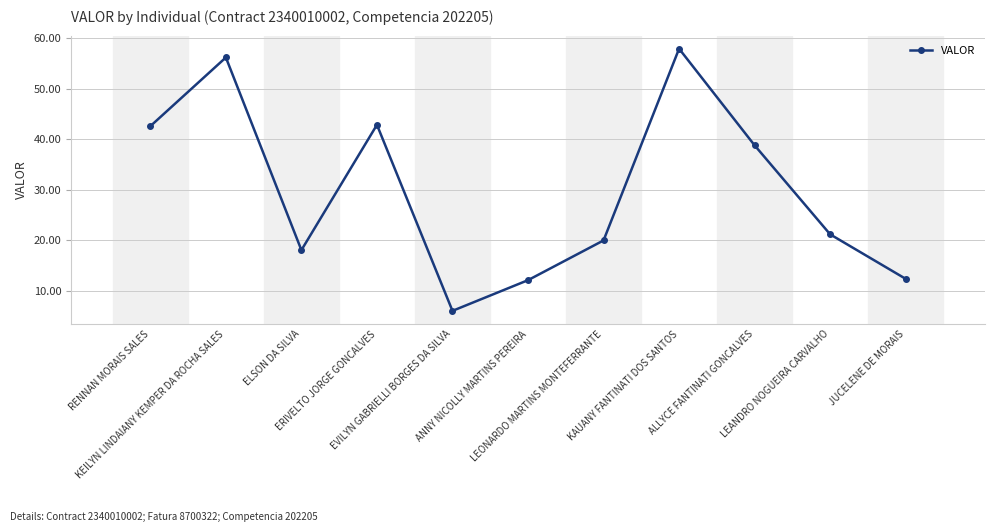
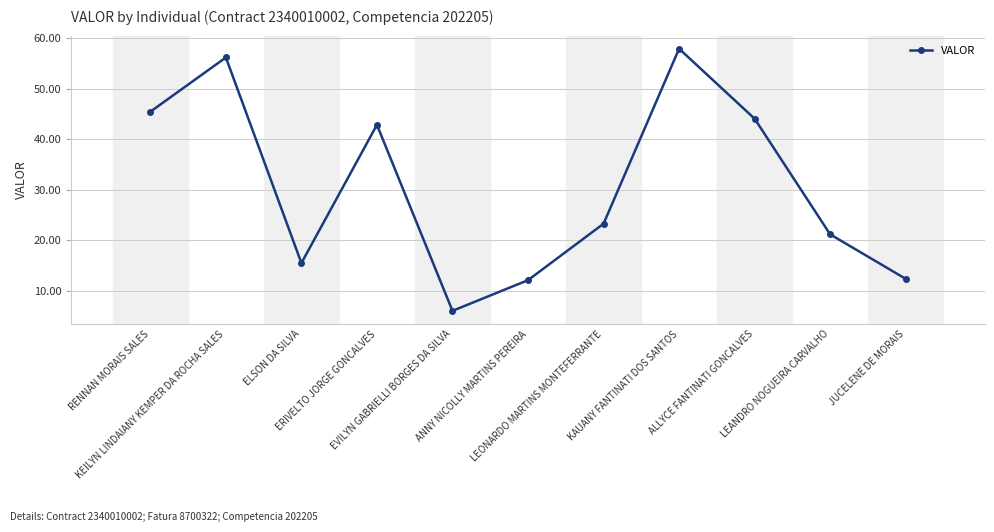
  {
-   "RENNAN MORAIS SALES": 43,
+   "RENNAN MORAIS SALES": 45,
    "KEILYN LINDAIANY KEMPER DA ROCHA SALES": 56,
-   "ELSON DA SILVA": 18,
+   "ELSON DA SILVA": 16,
    "ERIVELTO JORGE GONCALVES": 43,
    "EVILYN GABRIELLI BORGES DA SILVA": 6,
    "ANNY NICOLLY MARTINS PEREIRA": 12,
-   "LEONARDO MARTINS MONTEFERRANTE": 20,
+   "LEONARDO MARTINS MONTEFERRANTE": 23,
    "KAUANY FANTINATI DOS SANTOS": 58,
-   "ALLYCE FANTINATI GONCALVES": 39,
+   "ALLYCE FANTINATI GONCALVES": 44,
    "LEANDRO NOGUEIRA CARVALHO": 21,
    "JUCELENE DE MORAIS": 12
  }
